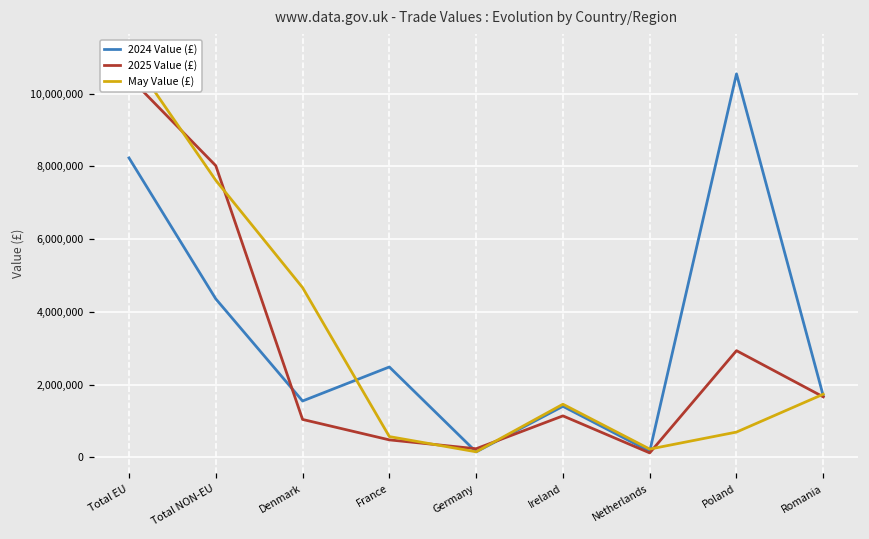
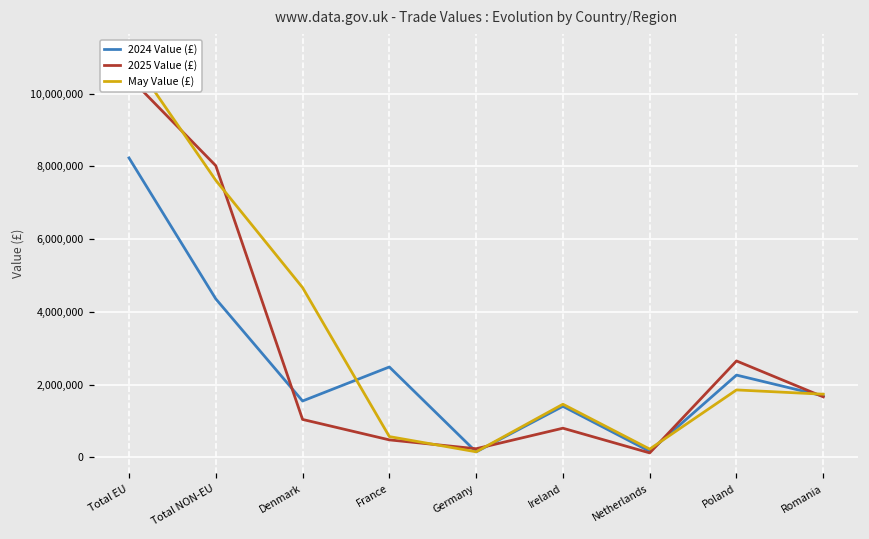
  {
    "2024 Value (£)": {
      "Total EU": "8,200,000",
      "Total NON-EU": "4,400,000",
      "Denmark": "1,500,000",
      "France": "2,500,000",
-     "Poland": "10,500,000"
+     "Poland": "2,300,000"
    },
    "2025 Value (£)": {
      "Total NON-EU": "8,000,000",
      "Denmark": "1,000,000",
      "France": "500,000",
      "Germany": "200,000",
-     "Ireland": "1,100,000",
-     "Poland": "2,900,000"
+     "Ireland": "800,000",
+     "Poland": "2,600,000"
    },
    "May Value (£)": {
      "Total NON-EU": "7,600,000",
      "Denmark": "4,700,000",
      "France": "600,000",
-     "Poland": "700,000"
+     "Poland": "1,900,000"
    }
  }
